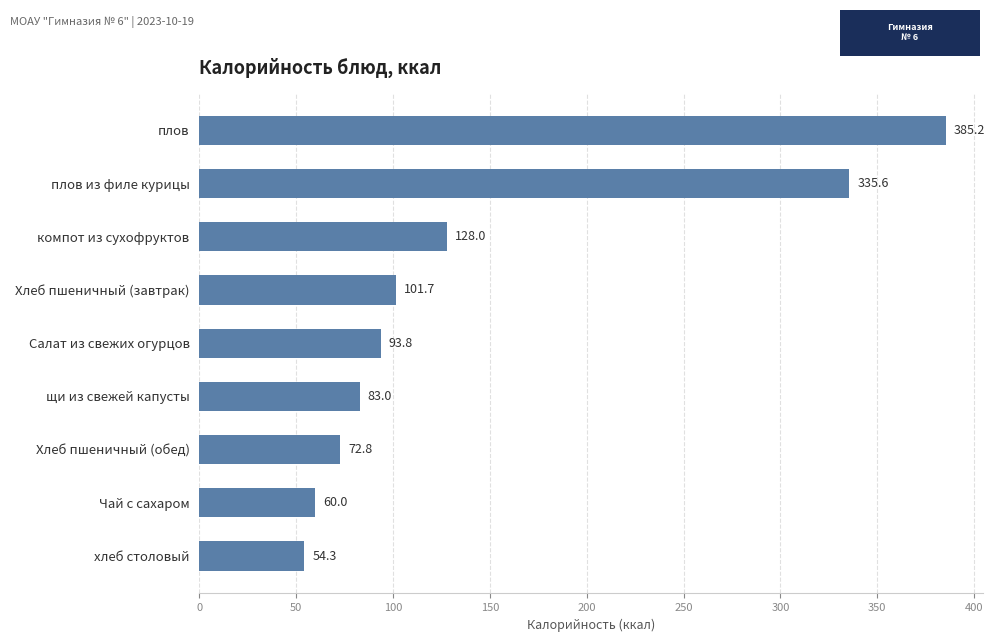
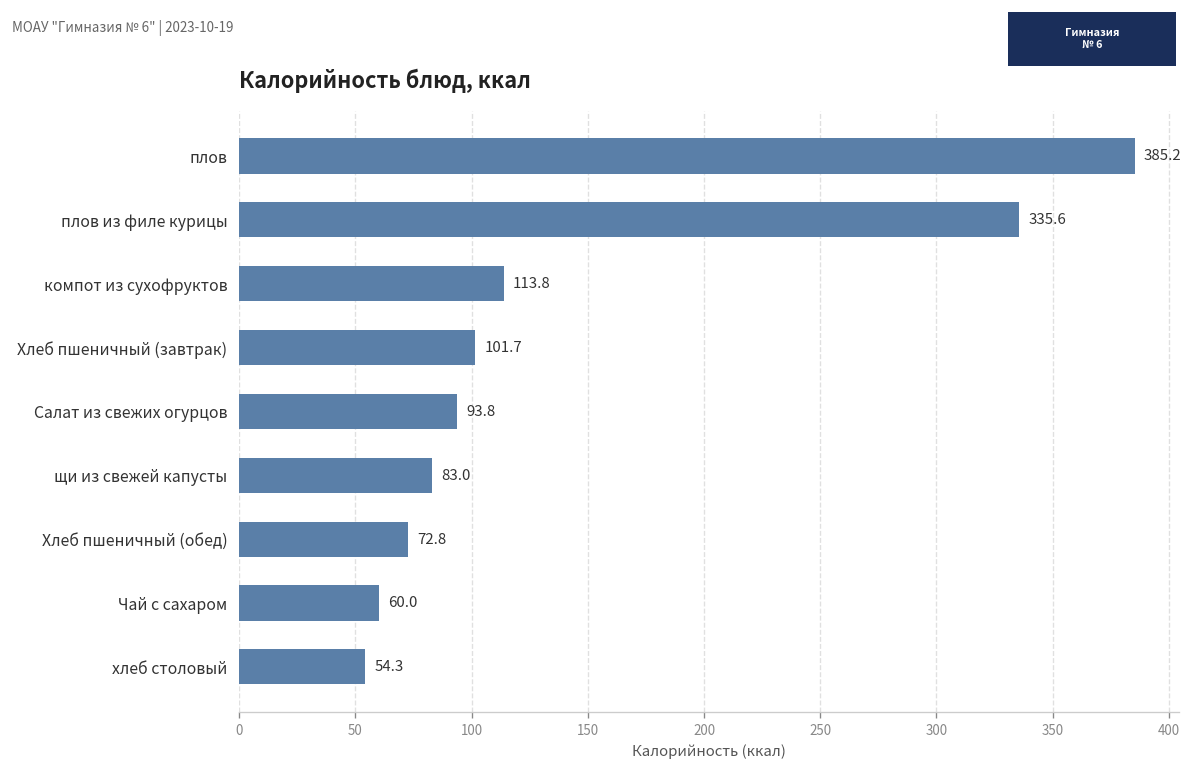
  {
    "плов": 385.2,
    "плов из филе курицы": 335.6,
-   "компот из сухофруктов": 128.0,
+   "компот из сухофруктов": 113.8,
    "Хлеб пшеничный (завтрак)": 101.7,
    "Салат из свежих огурцов": 93.8,
    "щи из свежей капусты": 83.0,
    "Хлеб пшеничный (обед)": 72.8,
    "Чай с сахаром": 60.0,
    "хлеб столовый": 54.3
  }
